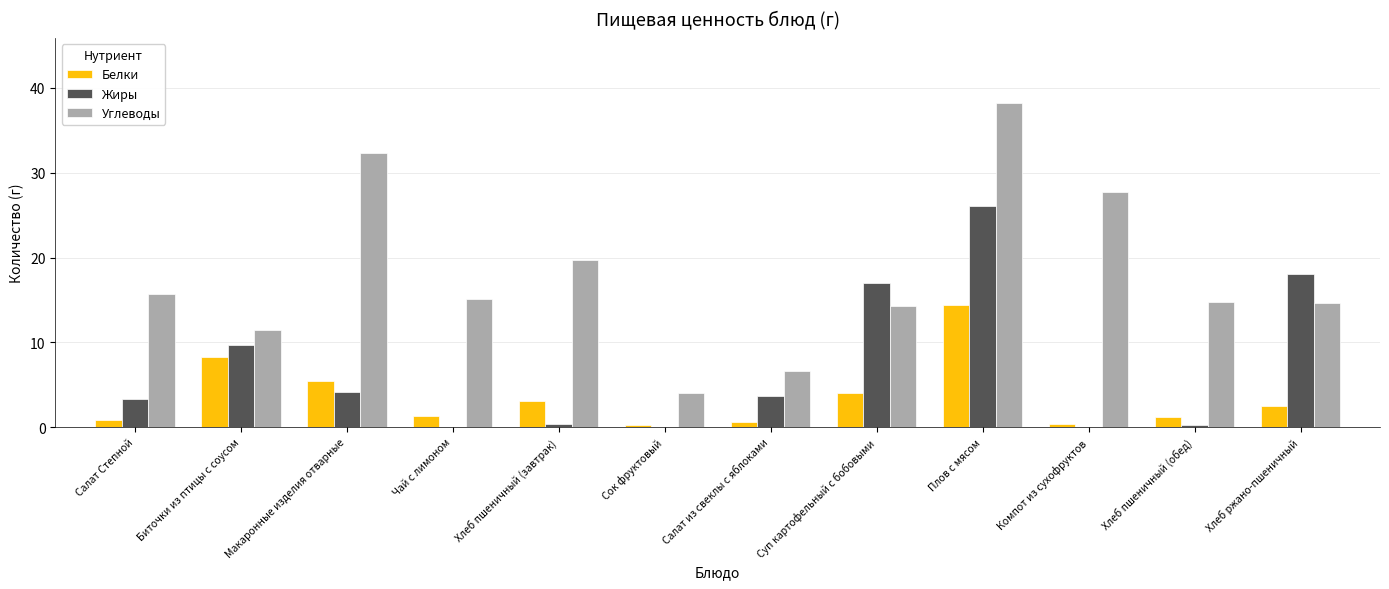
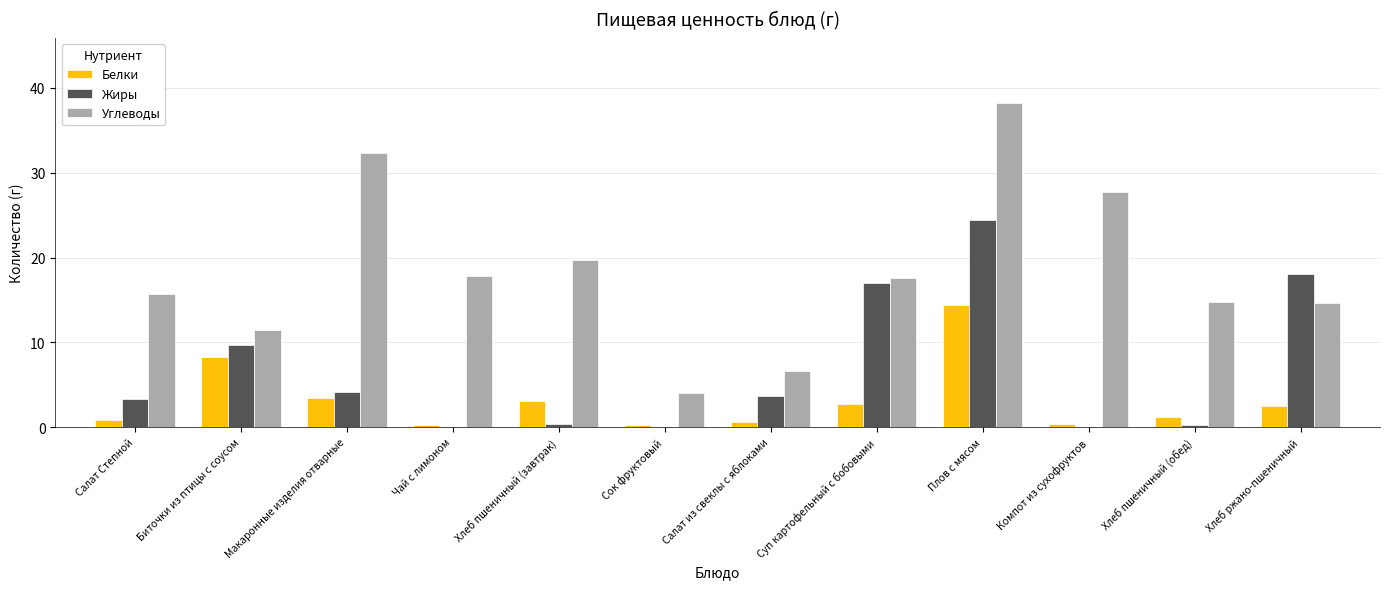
  {
    "Белки": {
      "Салат Степной": 1,
      "Биточки из птицы с соусом": 8,
-     "Макаронные изделия отварные": 5,
-     "Чай с лимоном": 1,
+     "Макаронные изделия отварные": 3,
+     "Чай с лимоном": 0,
      "Хлеб пшеничный (завтрак)": 3,
      "Салат из свеклы с яблоками": 1,
-     "Суп картофельный с бобовыми": 4,
+     "Суп картофельный с бобовыми": 3,
      "Плов с мясом": 14,
      "Компот из сухофруктов": 0,
      "Хлеб пшеничный (обед)": 1,
      "Хлеб ржано-пшеничный": 3
    },
    "Жиры": {
      "Салат Степной": 3,
      "Биточки из птицы с соусом": 10,
      "Макаронные изделия отварные": 4,
      "Хлеб пшеничный (завтрак)": 0,
      "Салат из свеклы с яблоками": 4,
      "Суп картофельный с бобовыми": 17,
-     "Плов с мясом": 26,
+     "Плов с мясом": 24,
      "Компот из сухофруктов": 0,
      "Хлеб ржано-пшеничный": 18
    },
    "Углеводы": {
      "Салат Степной": 16,
      "Биточки из птицы с соусом": 11,
      "Макаронные изделия отварные": 32,
-     "Чай с лимоном": 15,
+     "Чай с лимоном": 18,
      "Хлеб пшеничный (завтрак)": 20,
      "Сок фруктовый": 4,
      "Салат из свеклы с яблоками": 7,
-     "Суп картофельный с бобовыми": 14,
+     "Суп картофельный с бобовыми": 18,
      "Плов с мясом": 38,
      "Компот из сухофруктов": 28,
      "Хлеб пшеничный (обед)": 15,
      "Хлеб ржано-пшеничный": 15
    }
  }
